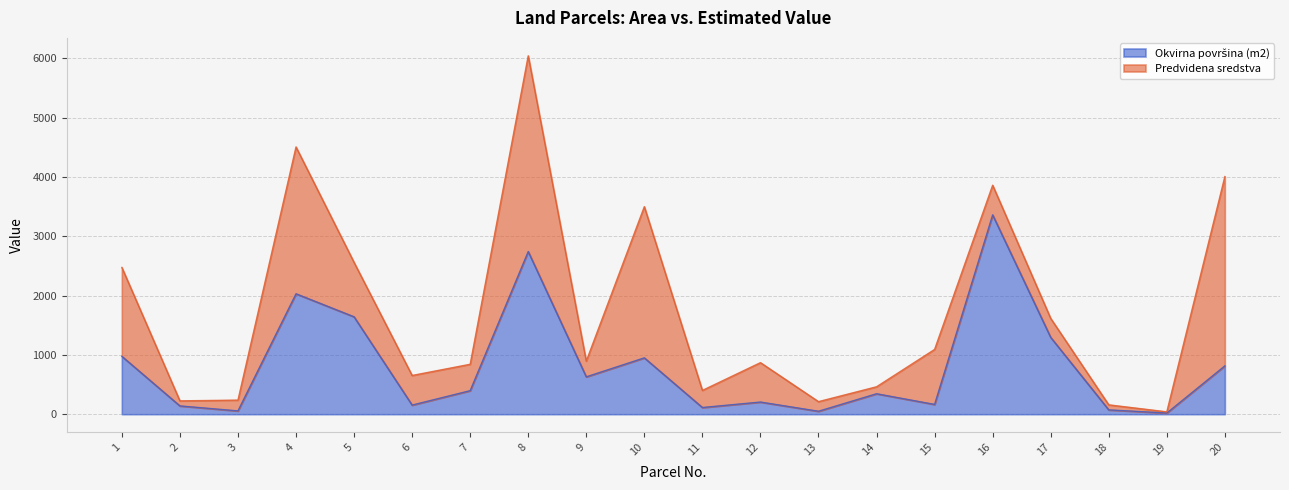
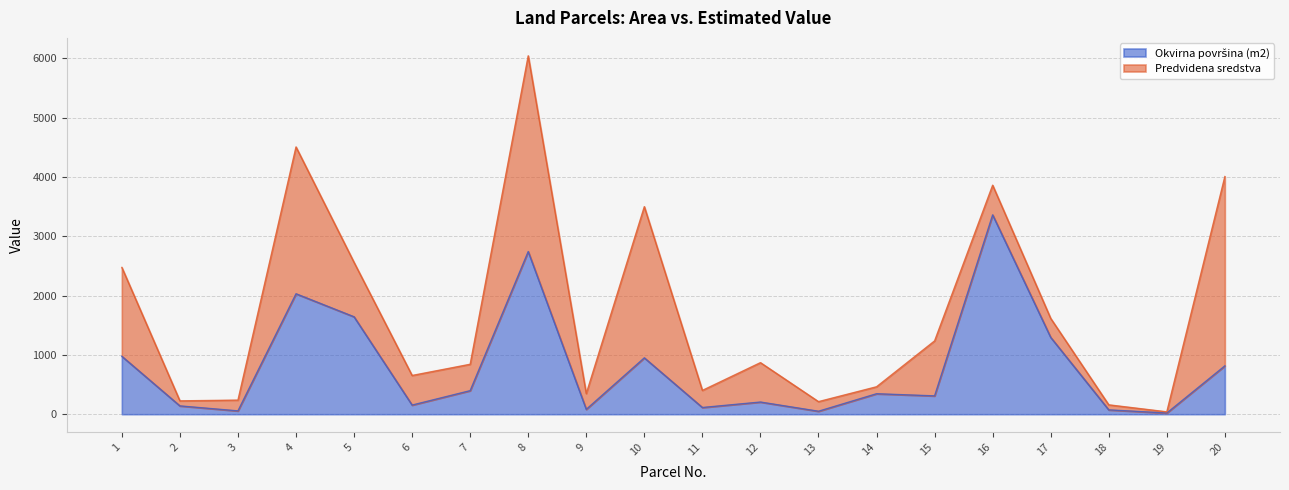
  {
    "Okvirna površina (m2)": {
      "1": 1000,
      "2": 100,
      "3": 100,
      "4": 2000,
      "5": 1600,
      "6": 200,
      "7": 400,
      "8": 2700,
-     "9": 600,
+     "9": 100,
      "10": 1000,
      "11": 100,
      "12": 200,
      "13": 100,
      "14": 300,
-     "15": 200,
+     "15": 300,
      "16": 3400,
      "17": 1300,
      "18": 100,
      "20": 800
    },
    "Predvidena sredstva": {
      "1": 1500,
      "2": 100,
      "3": 200,
      "4": 2500,
      "5": 900,
      "6": 500,
      "7": 400,
      "8": 3300,
      "9": 300,
      "10": 2500,
      "11": 300,
      "12": 700,
      "13": 200,
      "14": 100,
      "15": 900,
      "16": 500,
      "17": 300,
      "18": 100,
      "20": 3200
    }
  }
